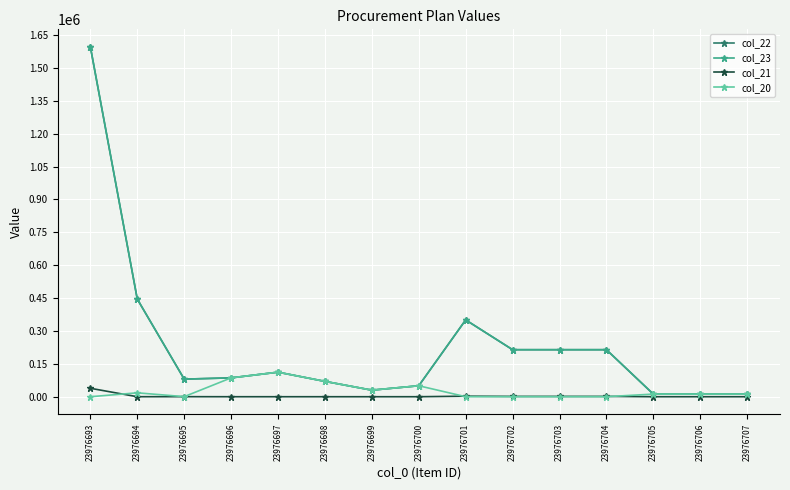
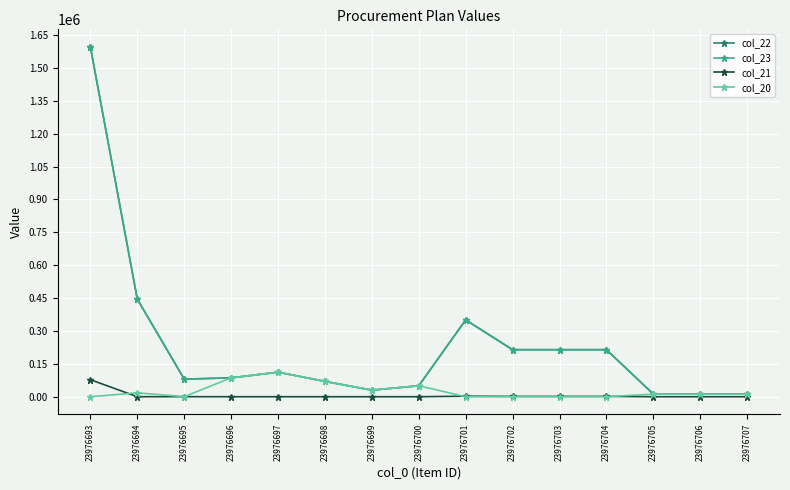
  {
    "col_21": {
-     "23976693": 40000,
+     "23976693": 80000,
      "23976694": 0,
      "23976696": 0,
      "23976697": 0,
      "23976698": 0,
      "23976699": 0,
      "23976700": 0,
      "23976705": 0,
      "23976706": 0,
      "23976707": 0
    }
  }
